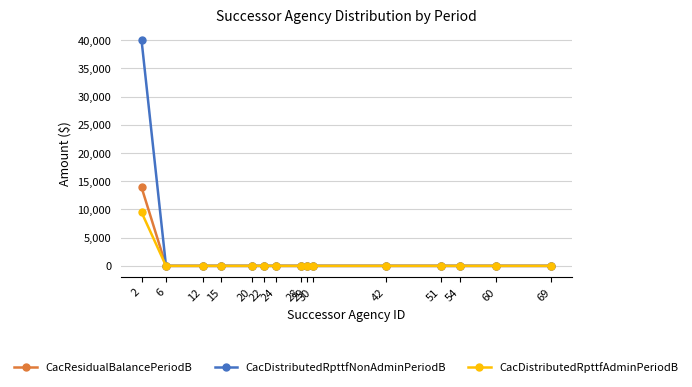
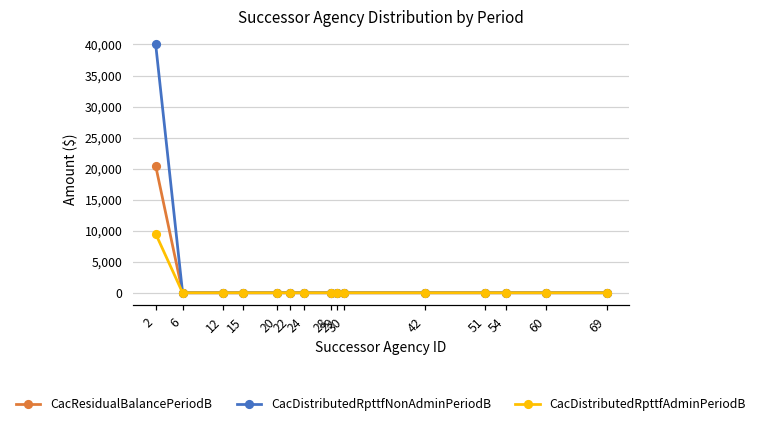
  {
    "CacResidualBalancePeriodB": {
-     "2": "14,000"
+     "2": "20,000"
    },
    "CacDistributedRpttfNonAdminPeriodB": {
      "2": "40,000"
    },
    "CacDistributedRpttfAdminPeriodB": {
      "2": "10,000"
    }
  }
